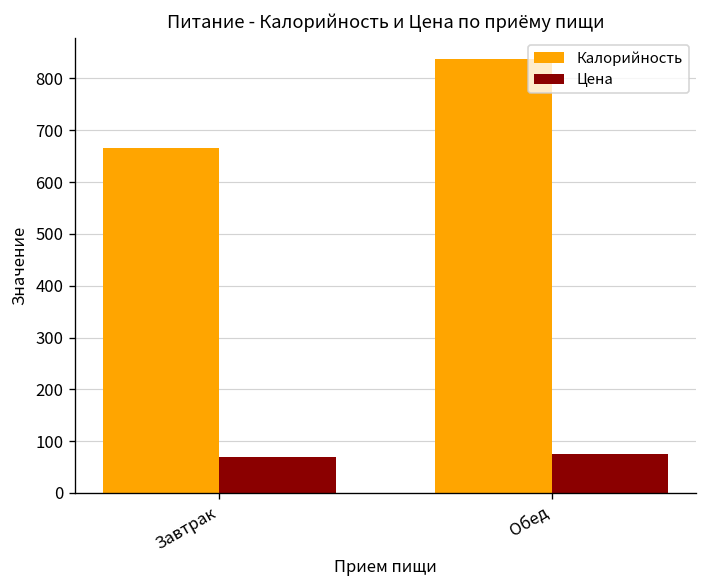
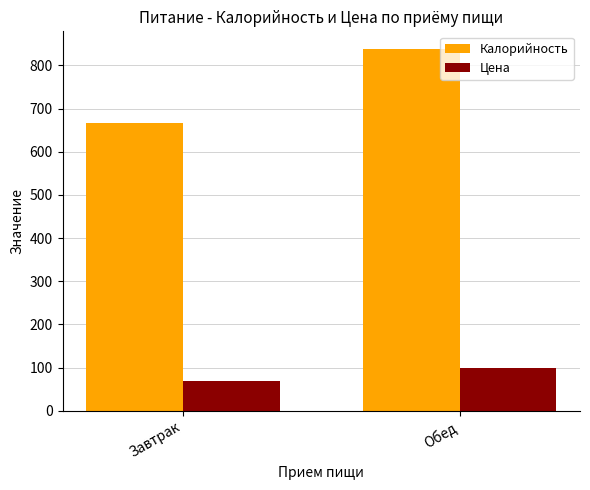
  {
    "Калорийность": {
      "Завтрак": 670,
      "Обед": 840
    },
    "Цена": {
      "Завтрак": 70,
-     "Обед": 80
+     "Обед": 100
    }
  }
